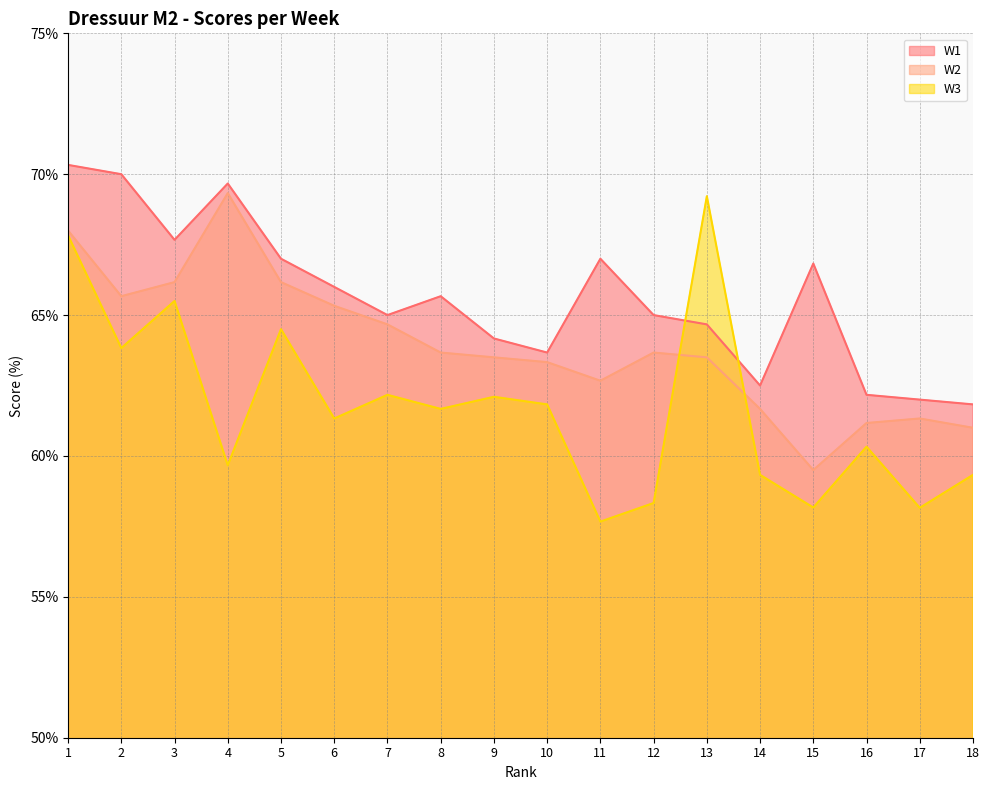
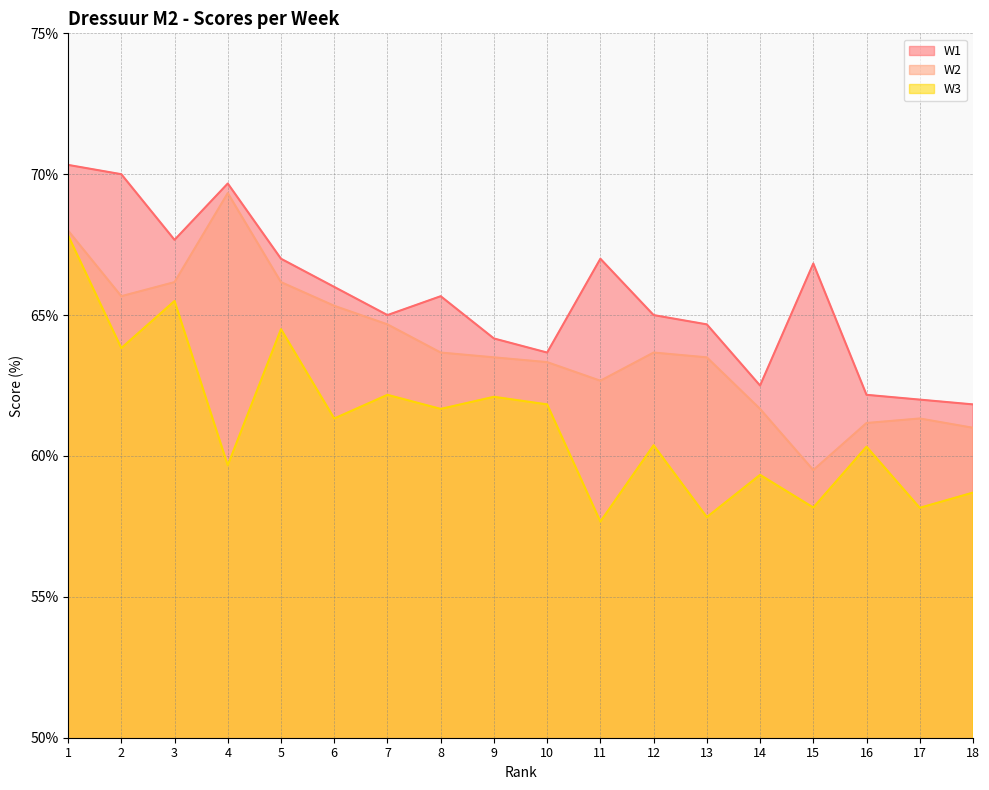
  {
    "W3": {
      "1": "67.8%",
      "2": "63.8%",
      "3": "65.5%",
      "4": "59.7%",
      "5": "64.5%",
      "6": "61.3%",
      "7": "62.2%",
      "8": "61.7%",
      "9": "62.1%",
      "10": "61.8%",
      "11": "57.7%",
-     "12": "58.3%",
-     "13": "69.2%",
+     "12": "60.4%",
+     "13": "57.8%",
      "14": "59.3%",
      "15": "58.2%",
      "16": "60.3%",
      "17": "58.2%",
-     "18": "59.3%"
+     "18": "58.7%"
    }
  }
